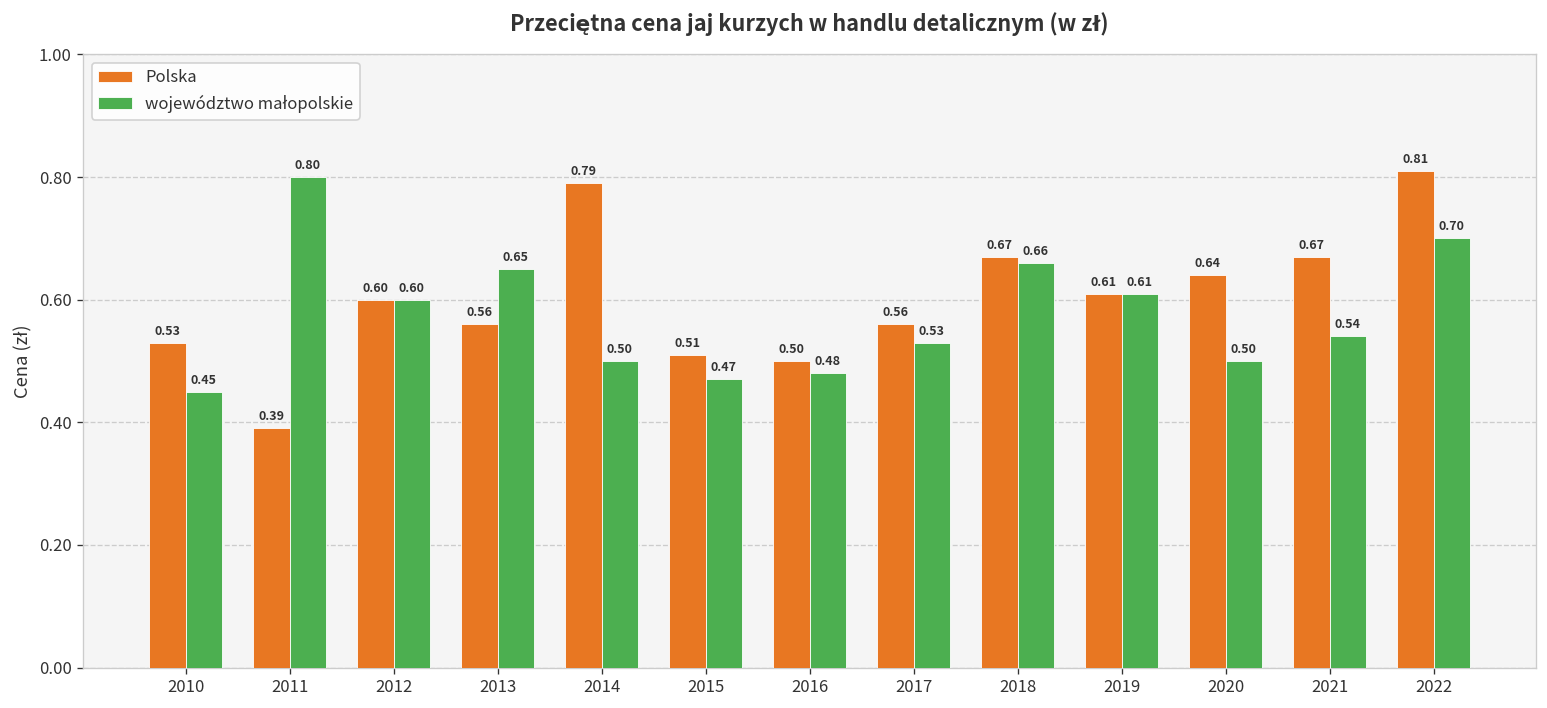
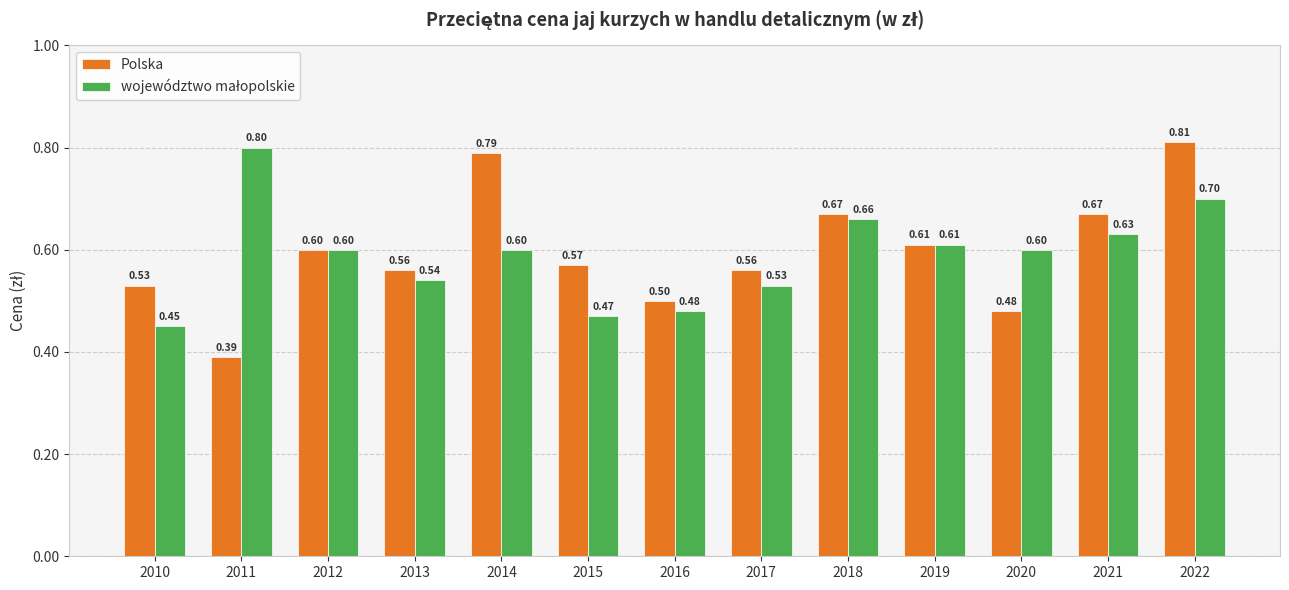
  {
    "Polska": {
      "2010": 0.53,
      "2011": 0.39,
      "2012": 0.60,
      "2013": 0.56,
      "2014": 0.79,
-     "2015": 0.51,
+     "2015": 0.57,
      "2016": 0.50,
      "2017": 0.56,
      "2018": 0.67,
      "2019": 0.61,
-     "2020": 0.64,
+     "2020": 0.48,
      "2021": 0.67,
      "2022": 0.81
    },
    "województwo małopolskie": {
      "2010": 0.45,
      "2011": 0.80,
      "2012": 0.60,
-     "2013": 0.65,
-     "2014": 0.50,
+     "2013": 0.54,
+     "2014": 0.60,
      "2015": 0.47,
      "2016": 0.48,
      "2017": 0.53,
      "2018": 0.66,
      "2019": 0.61,
-     "2020": 0.50,
-     "2021": 0.54,
+     "2020": 0.60,
+     "2021": 0.63,
      "2022": 0.70
    }
  }
